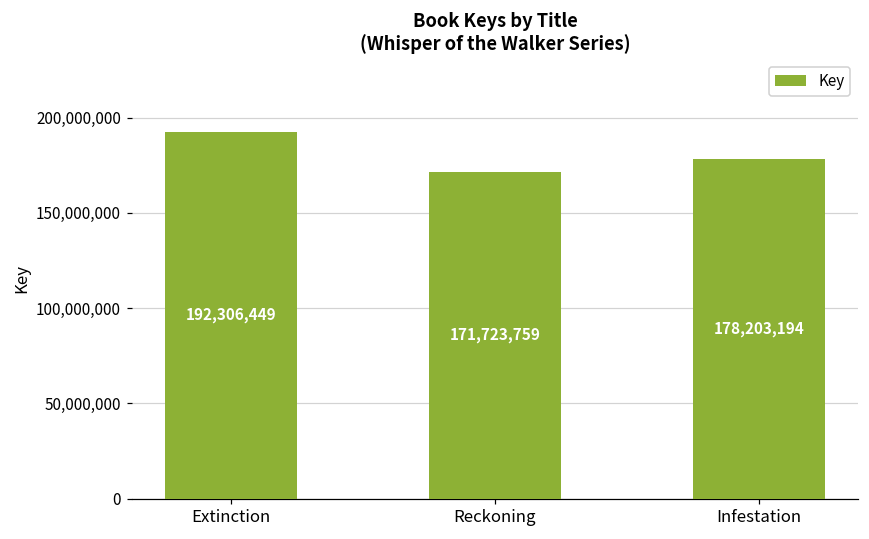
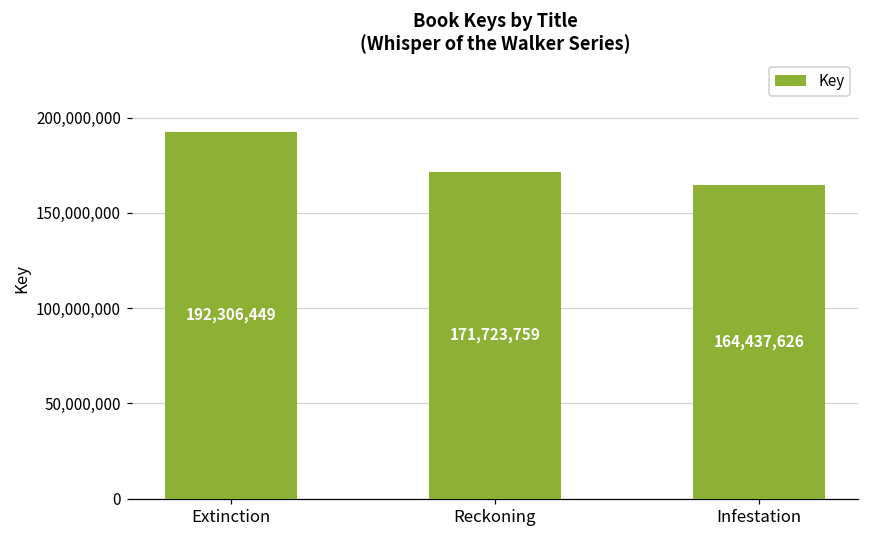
  {
    "Extinction": "192,306,449",
    "Reckoning": "171,723,759",
-   "Infestation": "178,203,194"
+   "Infestation": "164,437,626"
  }
